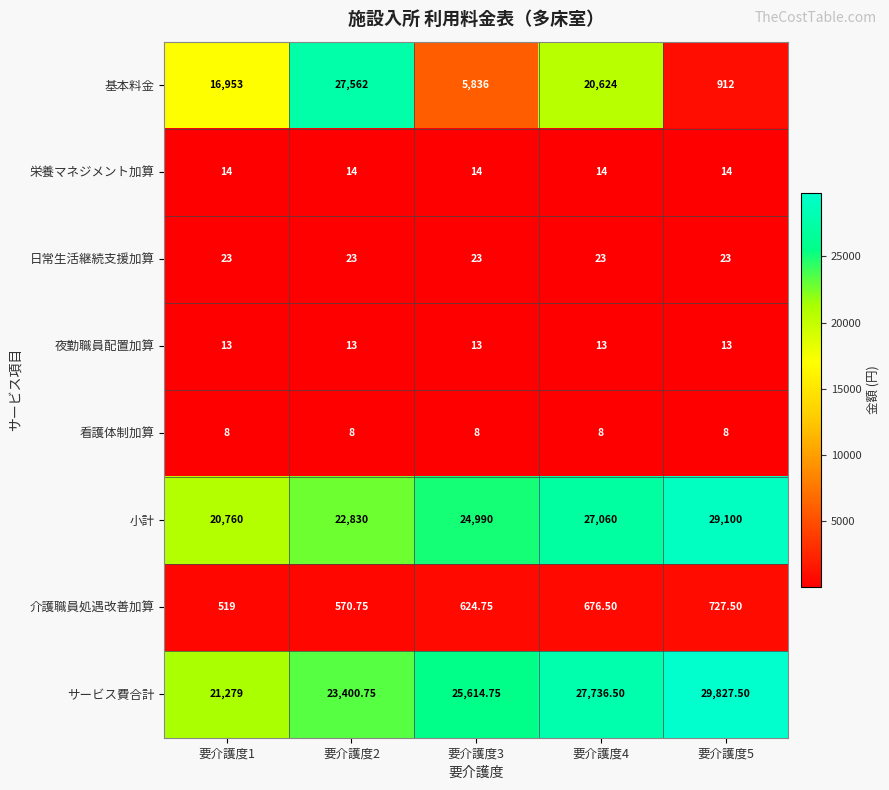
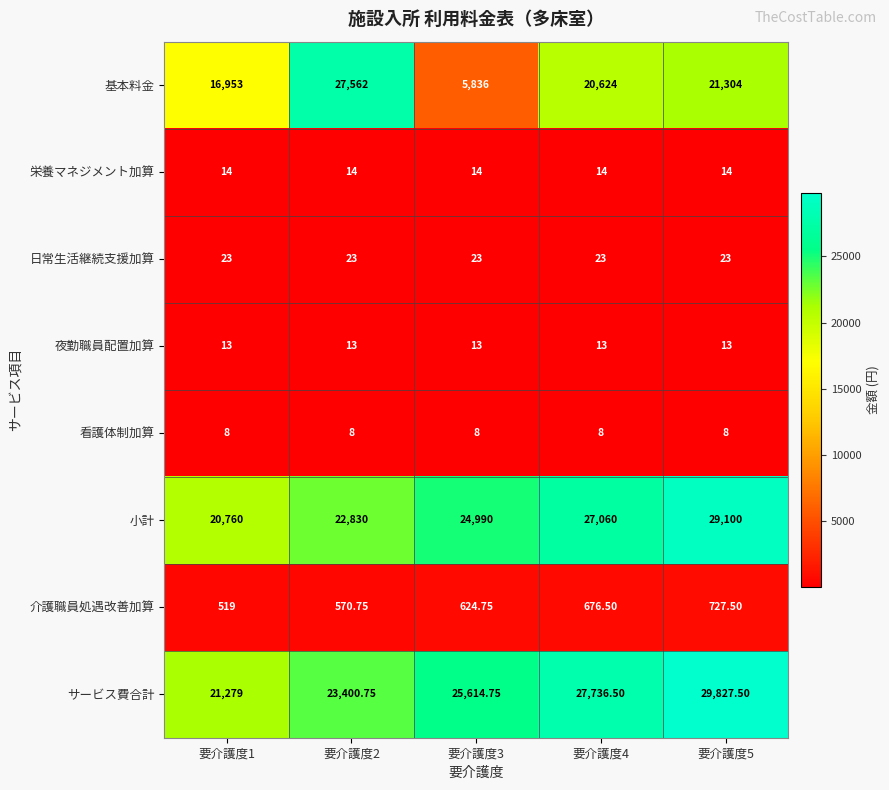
  {
    "基本料金": {
      "要介護度1": "16,953",
      "要介護度2": "27,562",
      "要介護度3": "5,836",
      "要介護度4": "20,624",
-     "要介護度5": "912"
+     "要介護度5": "21,304"
    },
    "栄養マネジメント加算": {
      "要介護度1": "14",
      "要介護度2": "14",
      "要介護度3": "14",
      "要介護度4": "14",
      "要介護度5": "14"
    },
    "日常生活継続支援加算": {
      "要介護度1": "23",
      "要介護度2": "23",
      "要介護度3": "23",
      "要介護度4": "23",
      "要介護度5": "23"
    },
    "夜勤職員配置加算": {
      "要介護度1": "13",
      "要介護度2": "13",
      "要介護度3": "13",
      "要介護度4": "13",
      "要介護度5": "13"
    },
    "看護体制加算": {
      "要介護度1": "8",
      "要介護度2": "8",
      "要介護度3": "8",
      "要介護度4": "8",
      "要介護度5": "8"
    },
    "小計": {
      "要介護度1": "20,760",
      "要介護度2": "22,830",
      "要介護度3": "24,990",
      "要介護度4": "27,060",
      "要介護度5": "29,100"
    },
    "介護職員処遇改善加算": {
      "要介護度1": "519",
      "要介護度2": "570.75",
      "要介護度3": "624.75",
      "要介護度4": "676.50",
      "要介護度5": "727.50"
    },
    "サービス費合計": {
      "要介護度1": "21,279",
      "要介護度2": "23,400.75",
      "要介護度3": "25,614.75",
      "要介護度4": "27,736.50",
      "要介護度5": "29,827.50"
    }
  }
